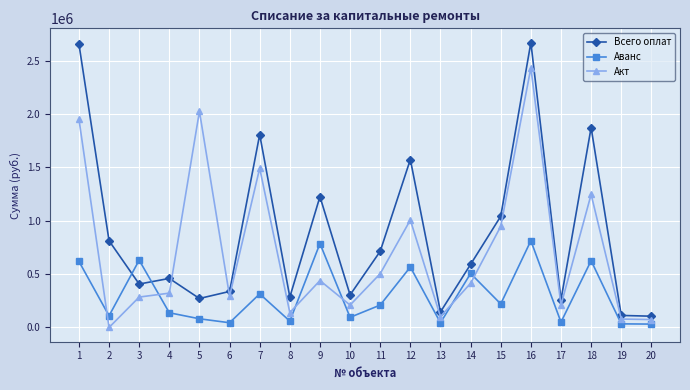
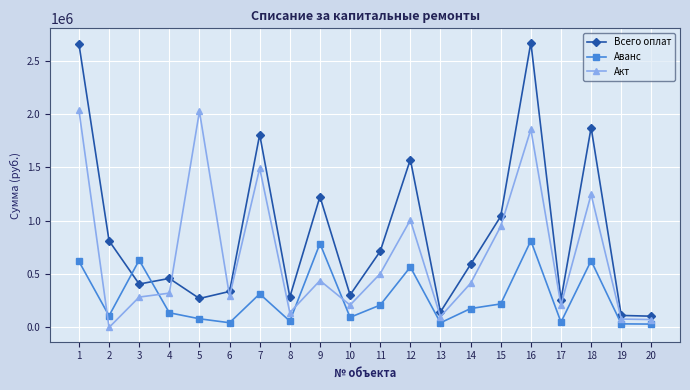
  {
    "Всего оплат": {
      "1": 2660000,
      "2": 810000,
      "3": 410000,
      "4": 460000,
      "5": 270000,
      "6": 340000,
      "7": 1810000,
      "8": 290000,
      "9": 1230000,
      "10": 300000,
      "11": 710000,
      "12": 1570000,
      "13": 150000,
      "14": 590000,
      "15": 1040000,
      "16": 2670000,
      "17": 260000,
      "18": 1870000,
      "19": 110000,
      "20": 110000
    },
    "Аванс": {
      "1": 620000,
      "2": 110000,
      "3": 630000,
      "4": 140000,
      "5": 80000,
      "6": 40000,
      "7": 310000,
      "8": 60000,
      "9": 790000,
      "10": 100000,
      "11": 210000,
      "12": 570000,
      "13": 40000,
-     "14": 510000,
+     "14": 180000,
      "15": 220000,
      "16": 810000,
      "17": 50000,
      "18": 630000,
      "19": 30000,
      "20": 30000
    },
    "Акт": {
-     "1": 1950000,
+     "1": 2040000,
      "2": 0,
      "3": 280000,
      "4": 320000,
      "5": 2030000,
      "6": 290000,
      "7": 1490000,
      "8": 140000,
      "9": 440000,
      "10": 210000,
      "11": 500000,
      "12": 1010000,
      "13": 100000,
      "14": 410000,
      "15": 950000,
-     "16": 2430000,
+     "16": 1860000,
      "17": 210000,
      "18": 1250000,
      "19": 80000,
      "20": 70000
    }
  }
